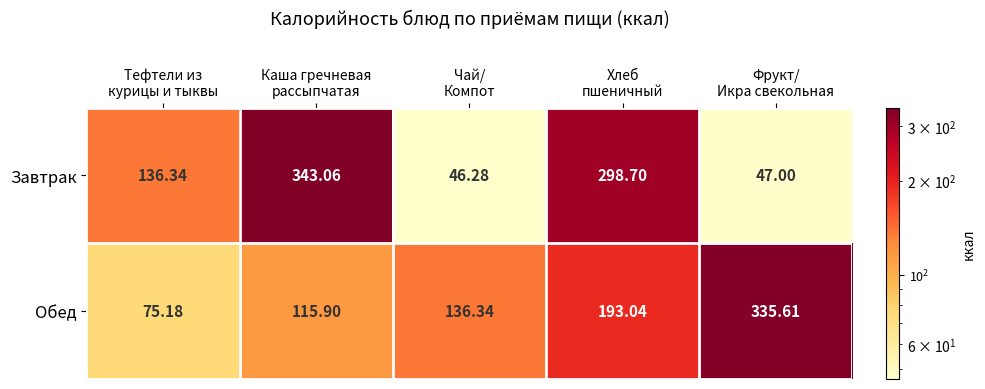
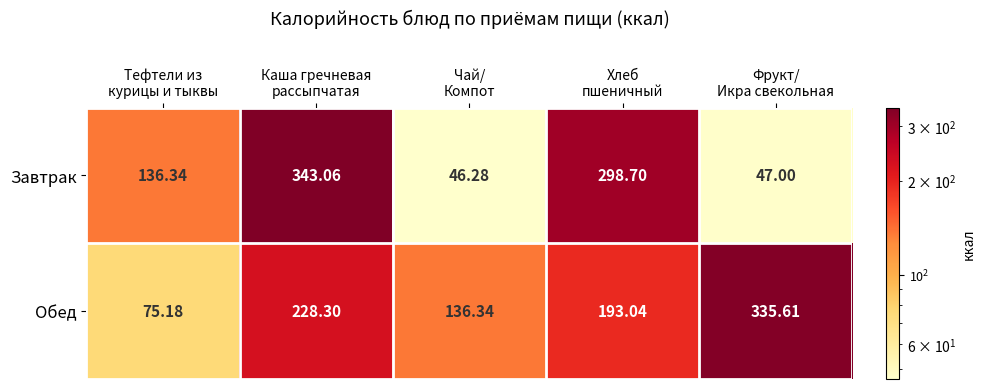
  {
    "Завтрак": {
      "Тефтели из курицы и тыквы": 136.34,
      "Каша гречневая рассыпчатая": 343.06,
      "Чай/ Компот": 46.28,
      "Хлеб пшеничный": 298.70,
      "Фрукт/ Икра свекольная": 47.00
    },
    "Обед": {
      "Тефтели из курицы и тыквы": 75.18,
-     "Каша гречневая рассыпчатая": 115.90,
+     "Каша гречневая рассыпчатая": 228.30,
      "Чай/ Компот": 136.34,
      "Хлеб пшеничный": 193.04,
      "Фрукт/ Икра свекольная": 335.61
    }
  }
